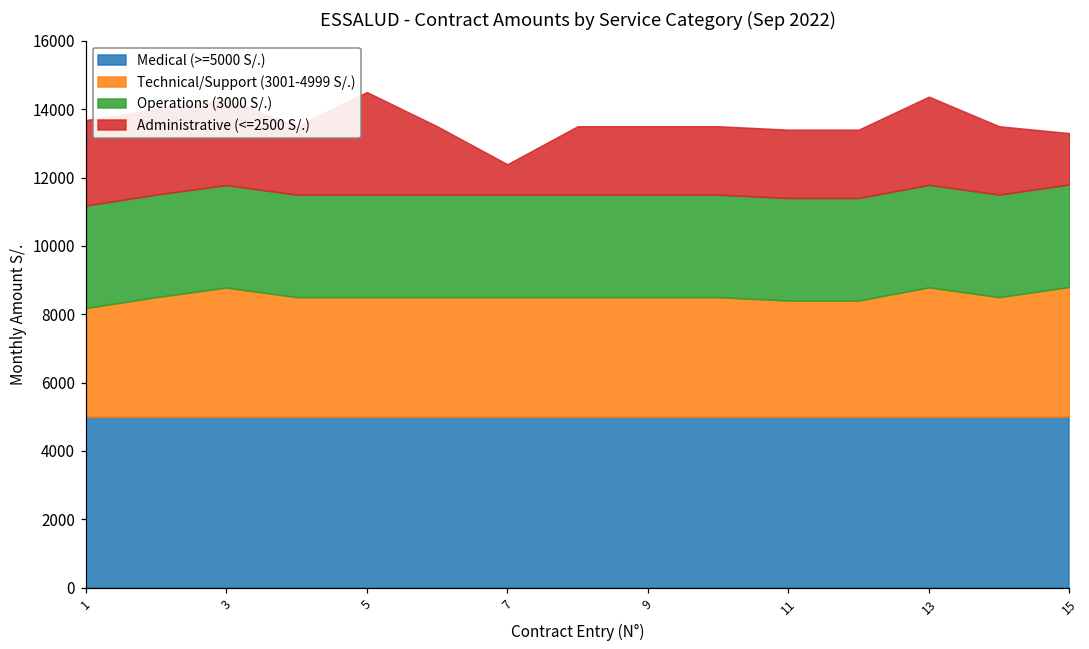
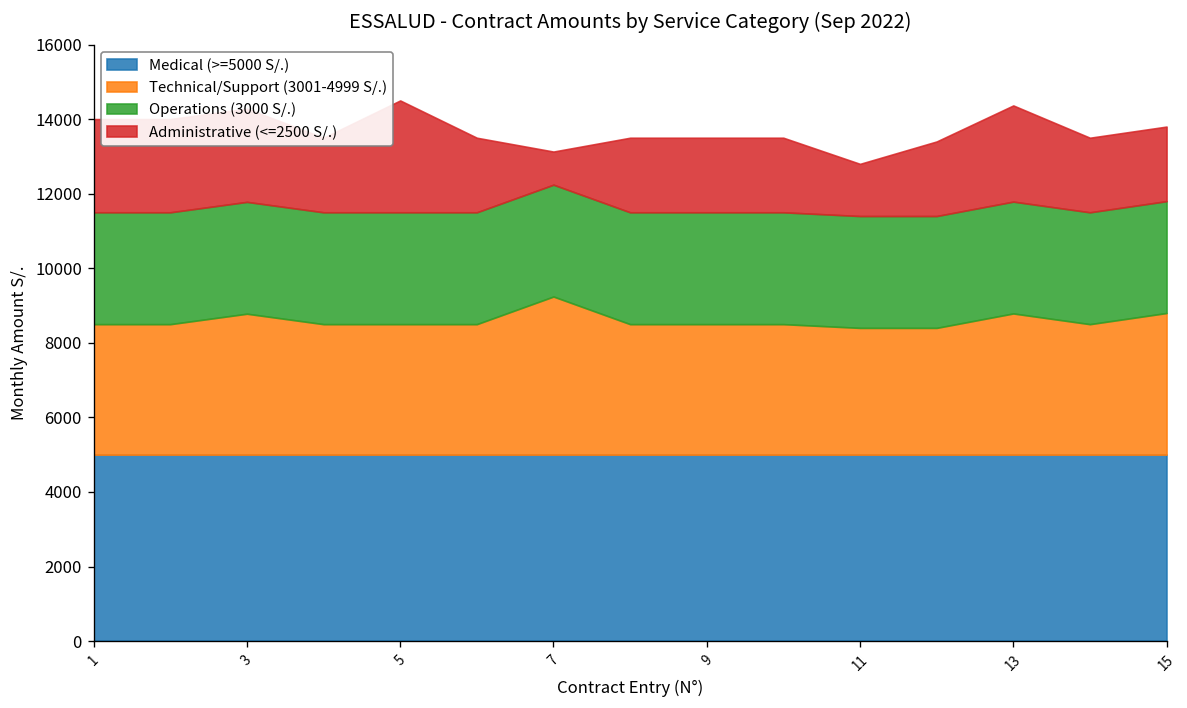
  {
    "Medical (>=5000 S/.)": {
      "1": 5000,
      "3": 5000,
      "5": 5000,
      "7": 5000,
      "9": 5000,
      "11": 5000,
      "13": 5000,
      "15": 5000
    },
    "Technical/Support (3001-4999 S/.)": {
-     "1": 3200,
+     "1": 3500,
      "3": 3800,
      "5": 3500,
-     "7": 3500,
+     "7": 4200,
      "9": 3500,
      "11": 3400,
      "13": 3800,
      "15": 3800
    },
    "Operations (3000 S/.)": {
      "1": 3000,
      "3": 3000,
      "5": 3000,
      "7": 3000,
      "9": 3000,
      "11": 3000,
      "13": 3000,
      "15": 3000
    },
    "Administrative (<=2500 S/.)": {
      "1": 2500,
      "5": 3000,
      "7": 900,
      "9": 2000,
-     "11": 2000,
+     "11": 1400,
      "13": 2600,
-     "15": 1500
+     "15": 2000
    }
  }
